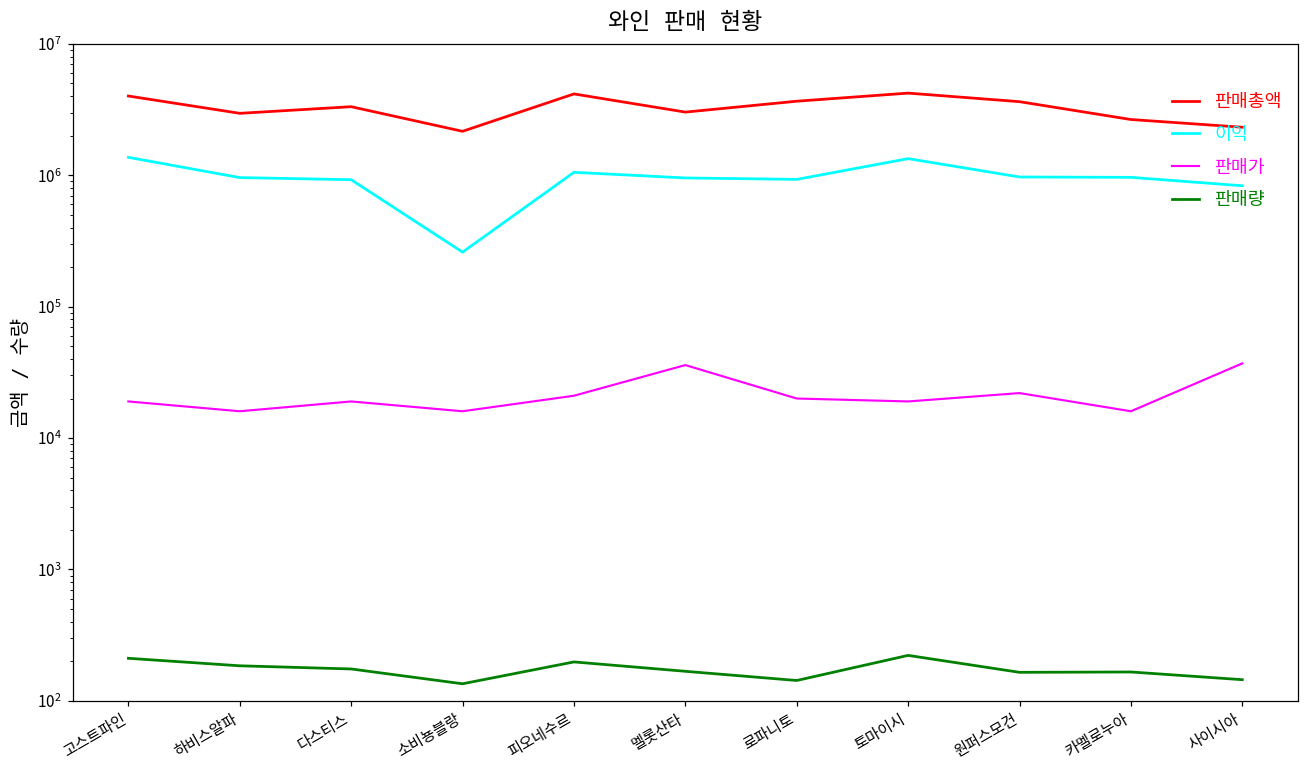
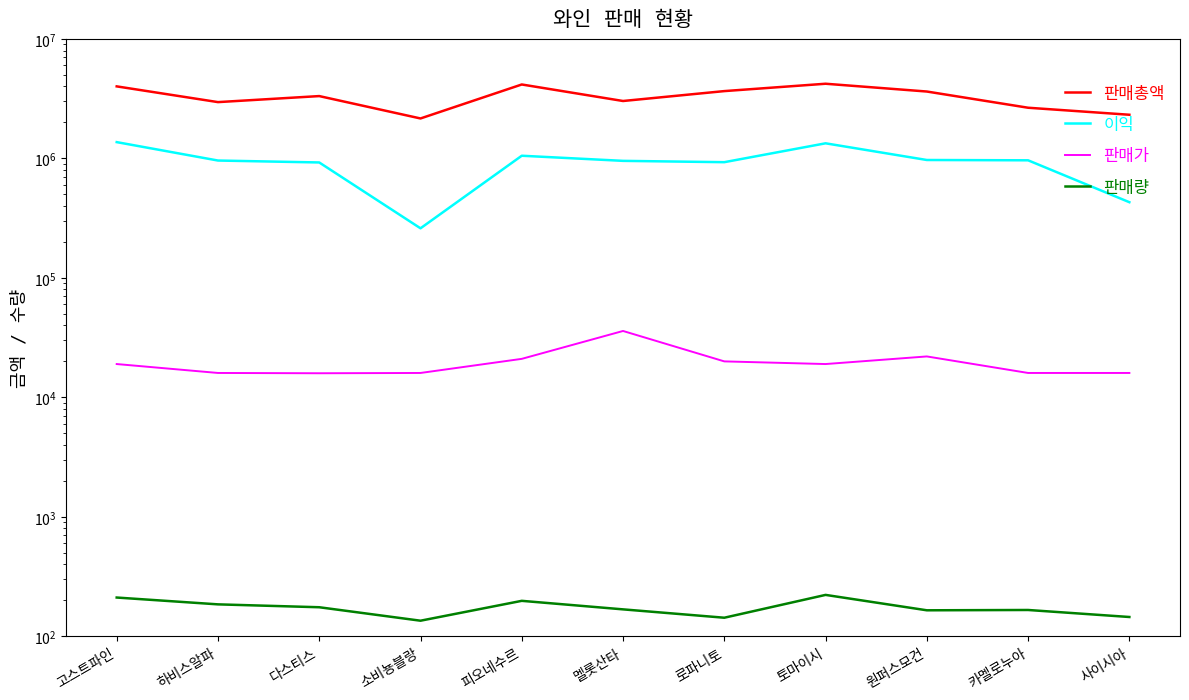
  {
    "판매총액": {
      "고스트파인": 4000000,
      "하비스알파": 3000000,
      "다스티스": 3300000,
      "소비뇽블랑": 2200000,
      "피오네수르": 4200000,
      "멜롯산타": 3000000,
      "로파니토": 3700000,
      "토마이시": 4200000,
      "원퍼스모건": 3600000,
      "카멜로누아": 2700000,
      "사이시아": 2300000
    },
    "이익": {
      "고스트파인": 1400000,
      "하비스알파": 1000000,
      "다스티스": 900000,
      "소비뇽블랑": 260000,
      "피오네수르": 1100000,
      "멜롯산타": 1000000,
      "로파니토": 900000,
      "토마이시": 1300000,
      "원퍼스모건": 1000000,
      "카멜로누아": 1000000,
-     "사이시아": 800000
+     "사이시아": 430000
    },
    "판매가": {
      "고스트파인": 19000,
      "하비스알파": 16000,
-     "다스티스": 19000,
+     "다스티스": 16000,
      "소비뇽블랑": 16000,
      "피오네수르": 21000,
      "멜롯산타": 36000,
      "로파니토": 20000,
      "토마이시": 19000,
      "원퍼스모건": 22000,
      "카멜로누아": 16000,
-     "사이시아": 37000
+     "사이시아": 16000
    },
    "판매량": {
      "고스트파인": 210,
      "하비스알파": 190,
      "다스티스": 180,
      "소비뇽블랑": 140,
      "피오네수르": 200,
      "멜롯산타": 170,
      "로파니토": 140,
      "토마이시": 220,
      "원퍼스모건": 170,
      "카멜로누아": 170,
      "사이시아": 150
    }
  }
